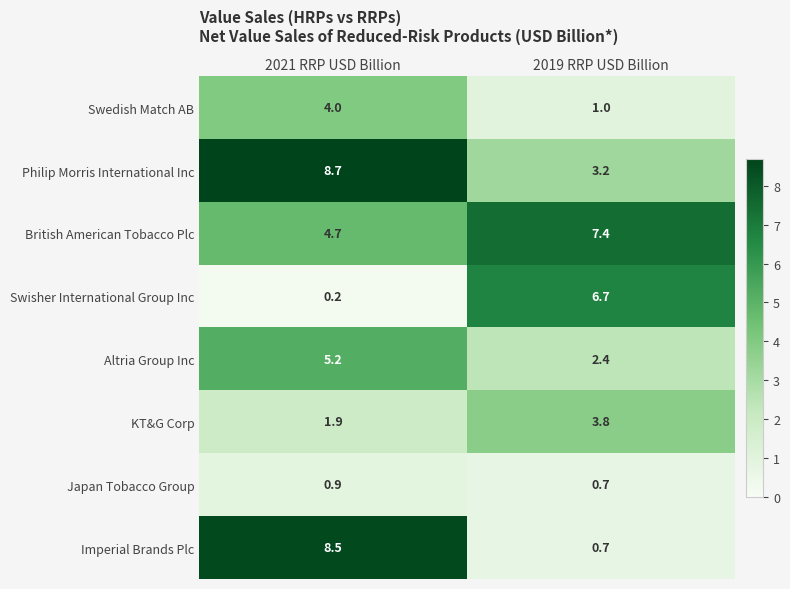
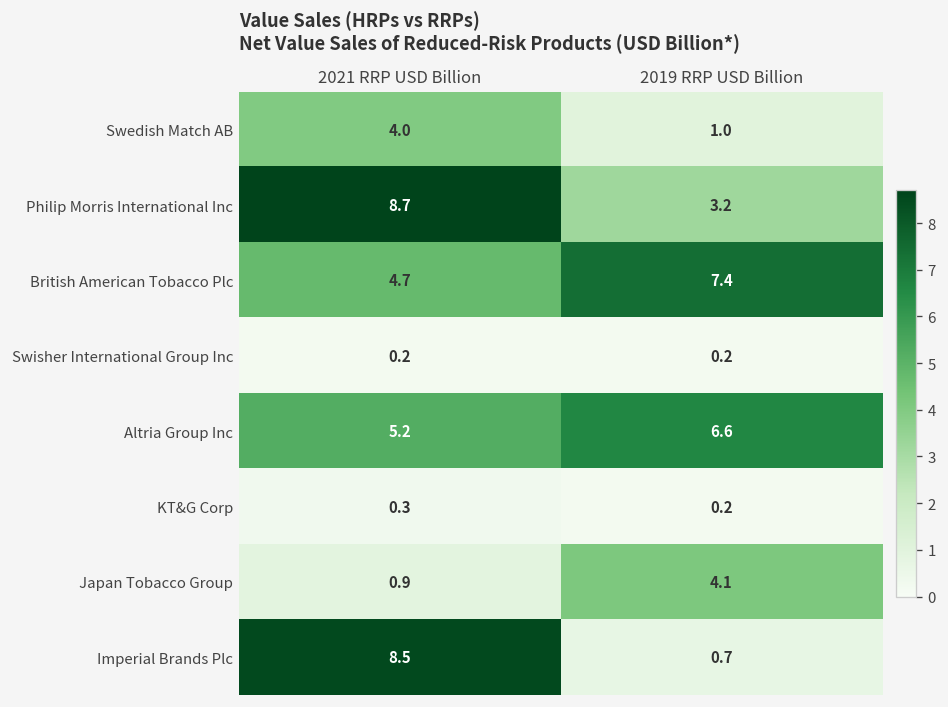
  {
    "Swedish Match AB": {
      "2021 RRP USD Billion": 4.0,
      "2019 RRP USD Billion": 1.0
    },
    "Philip Morris International Inc": {
      "2021 RRP USD Billion": 8.7,
      "2019 RRP USD Billion": 3.2
    },
    "British American Tobacco Plc": {
      "2021 RRP USD Billion": 4.7,
      "2019 RRP USD Billion": 7.4
    },
    "Swisher International Group Inc": {
      "2021 RRP USD Billion": 0.2,
-     "2019 RRP USD Billion": 6.7
+     "2019 RRP USD Billion": 0.2
    },
    "Altria Group Inc": {
      "2021 RRP USD Billion": 5.2,
-     "2019 RRP USD Billion": 2.4
+     "2019 RRP USD Billion": 6.6
    },
    "KT&G Corp": {
-     "2021 RRP USD Billion": 1.9,
-     "2019 RRP USD Billion": 3.8
+     "2021 RRP USD Billion": 0.3,
+     "2019 RRP USD Billion": 0.2
    },
    "Japan Tobacco Group": {
      "2021 RRP USD Billion": 0.9,
-     "2019 RRP USD Billion": 0.7
+     "2019 RRP USD Billion": 4.1
    },
    "Imperial Brands Plc": {
      "2021 RRP USD Billion": 8.5,
      "2019 RRP USD Billion": 0.7
    }
  }
